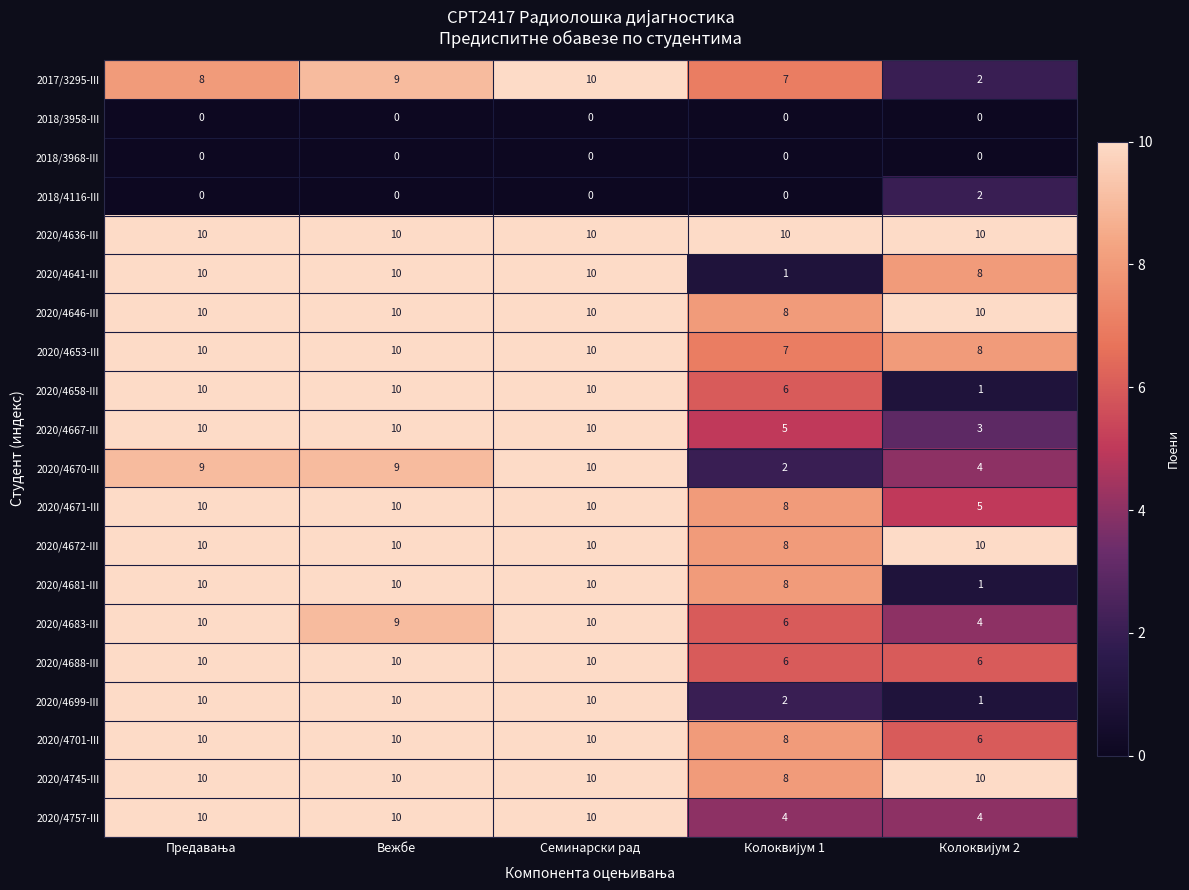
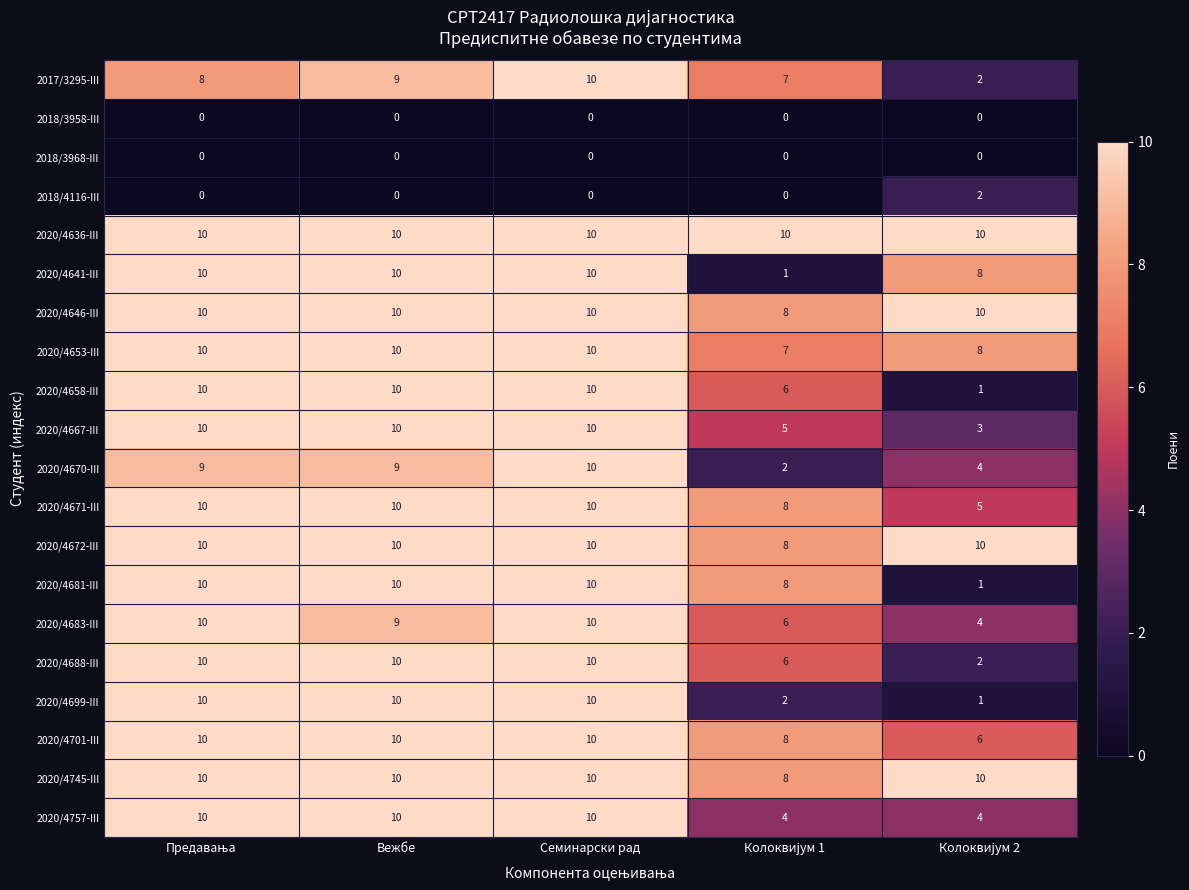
  {
    "2017/3295-III": {
      "Предавања": 8,
      "Вежбе": 9,
      "Семинарски рад": 10,
      "Колоквијум 1": 7,
      "Колоквијум 2": 2
    },
    "2018/3958-III": {
      "Предавања": 0,
      "Вежбе": 0,
      "Семинарски рад": 0,
      "Колоквијум 1": 0,
      "Колоквијум 2": 0
    },
    "2018/3968-III": {
      "Предавања": 0,
      "Вежбе": 0,
      "Семинарски рад": 0,
      "Колоквијум 1": 0,
      "Колоквијум 2": 0
    },
    "2018/4116-III": {
      "Предавања": 0,
      "Вежбе": 0,
      "Семинарски рад": 0,
      "Колоквијум 1": 0,
      "Колоквијум 2": 2
    },
    "2020/4636-III": {
      "Предавања": 10,
      "Вежбе": 10,
      "Семинарски рад": 10,
      "Колоквијум 1": 10,
      "Колоквијум 2": 10
    },
    "2020/4641-III": {
      "Предавања": 10,
      "Вежбе": 10,
      "Семинарски рад": 10,
      "Колоквијум 1": 1,
      "Колоквијум 2": 8
    },
    "2020/4646-III": {
      "Предавања": 10,
      "Вежбе": 10,
      "Семинарски рад": 10,
      "Колоквијум 1": 8,
      "Колоквијум 2": 10
    },
    "2020/4653-III": {
      "Предавања": 10,
      "Вежбе": 10,
      "Семинарски рад": 10,
      "Колоквијум 1": 7,
      "Колоквијум 2": 8
    },
    "2020/4658-III": {
      "Предавања": 10,
      "Вежбе": 10,
      "Семинарски рад": 10,
      "Колоквијум 1": 6,
      "Колоквијум 2": 1
    },
    "2020/4667-III": {
      "Предавања": 10,
      "Вежбе": 10,
      "Семинарски рад": 10,
      "Колоквијум 1": 5,
      "Колоквијум 2": 3
    },
    "2020/4670-III": {
      "Предавања": 9,
      "Вежбе": 9,
      "Семинарски рад": 10,
      "Колоквијум 1": 2,
      "Колоквијум 2": 4
    },
    "2020/4671-III": {
      "Предавања": 10,
      "Вежбе": 10,
      "Семинарски рад": 10,
      "Колоквијум 1": 8,
      "Колоквијум 2": 5
    },
    "2020/4672-III": {
      "Предавања": 10,
      "Вежбе": 10,
      "Семинарски рад": 10,
      "Колоквијум 1": 8,
      "Колоквијум 2": 10
    },
    "2020/4681-III": {
      "Предавања": 10,
      "Вежбе": 10,
      "Семинарски рад": 10,
      "Колоквијум 1": 8,
      "Колоквијум 2": 1
    },
    "2020/4683-III": {
      "Предавања": 10,
      "Вежбе": 9,
      "Семинарски рад": 10,
      "Колоквијум 1": 6,
      "Колоквијум 2": 4
    },
    "2020/4688-III": {
      "Предавања": 10,
      "Вежбе": 10,
      "Семинарски рад": 10,
      "Колоквијум 1": 6,
-     "Колоквијум 2": 6
+     "Колоквијум 2": 2
    },
    "2020/4699-III": {
      "Предавања": 10,
      "Вежбе": 10,
      "Семинарски рад": 10,
      "Колоквијум 1": 2,
      "Колоквијум 2": 1
    },
    "2020/4701-III": {
      "Предавања": 10,
      "Вежбе": 10,
      "Семинарски рад": 10,
      "Колоквијум 1": 8,
      "Колоквијум 2": 6
    },
    "2020/4745-III": {
      "Предавања": 10,
      "Вежбе": 10,
      "Семинарски рад": 10,
      "Колоквијум 1": 8,
      "Колоквијум 2": 10
    },
    "2020/4757-III": {
      "Предавања": 10,
      "Вежбе": 10,
      "Семинарски рад": 10,
      "Колоквијум 1": 4,
      "Колоквијум 2": 4
    }
  }
